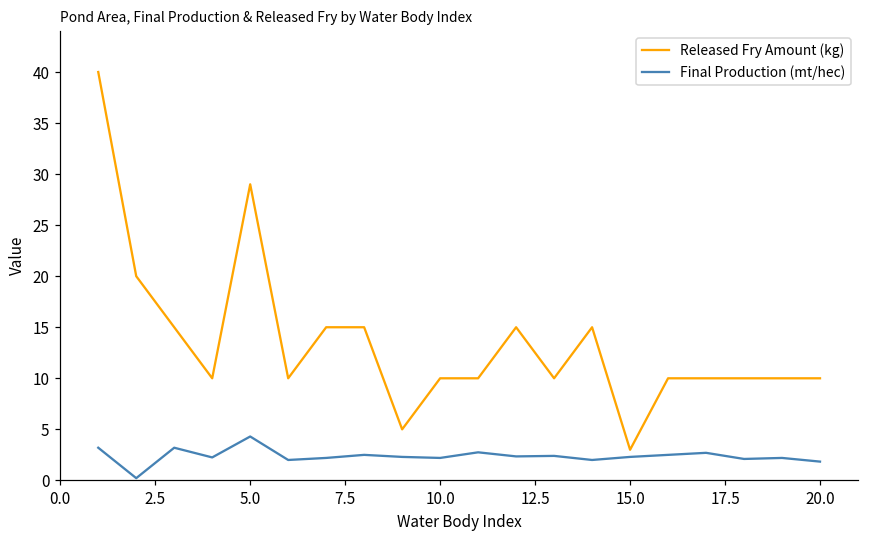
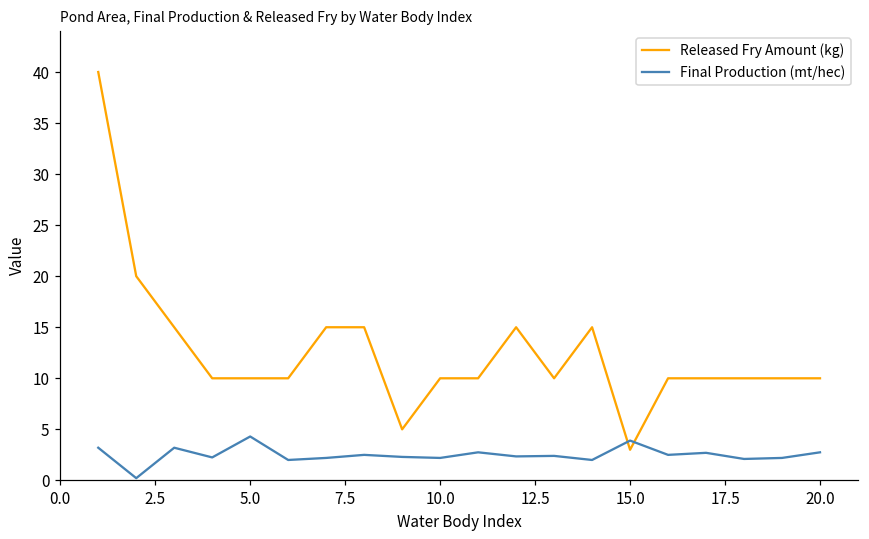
  {
    "Released Fry Amount (kg)": {
-     "5.0": 29,
+     "5.0": 10,
      "10.0": 10,
      "15.0": 3,
      "20.0": 10
    },
    "Final Production (mt/hec)": {
      "5.0": 4,
      "10.0": 2,
-     "15.0": 2,
-     "20.0": 2
+     "15.0": 4,
+     "20.0": 3
    }
  }
